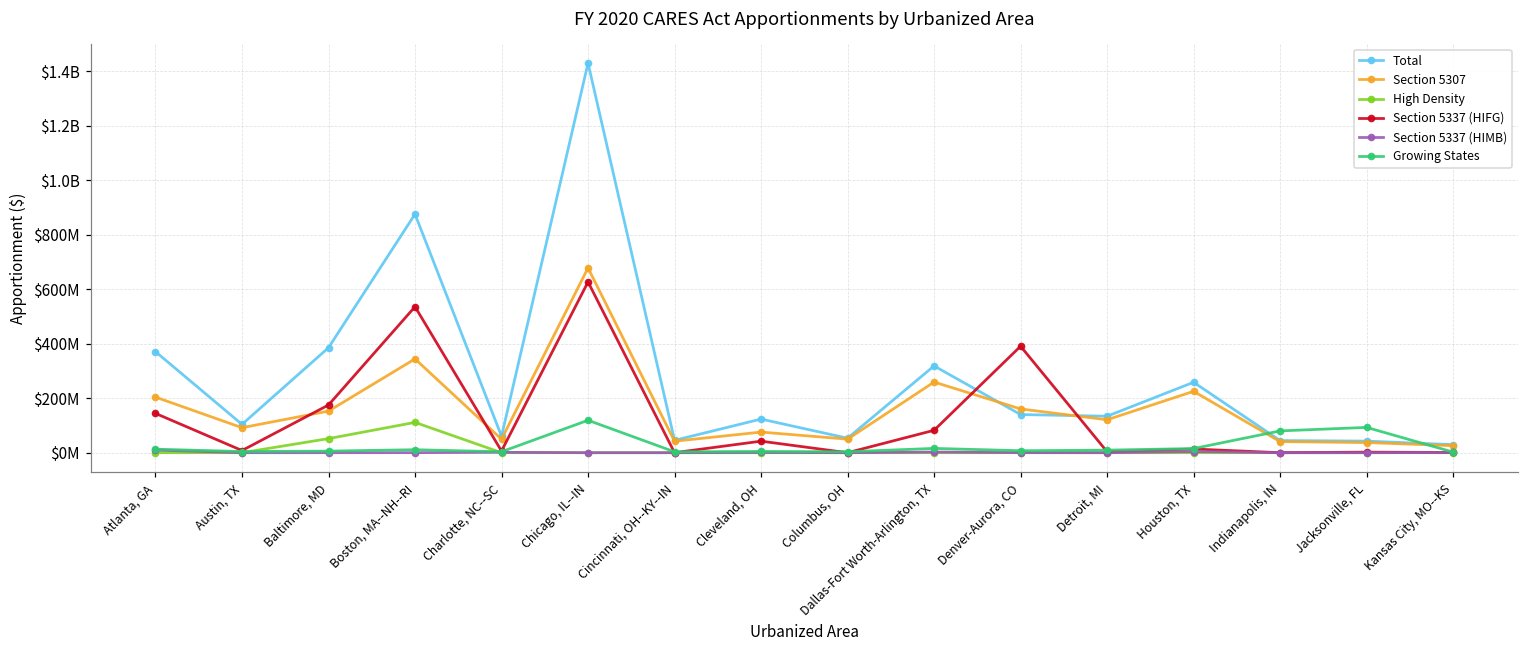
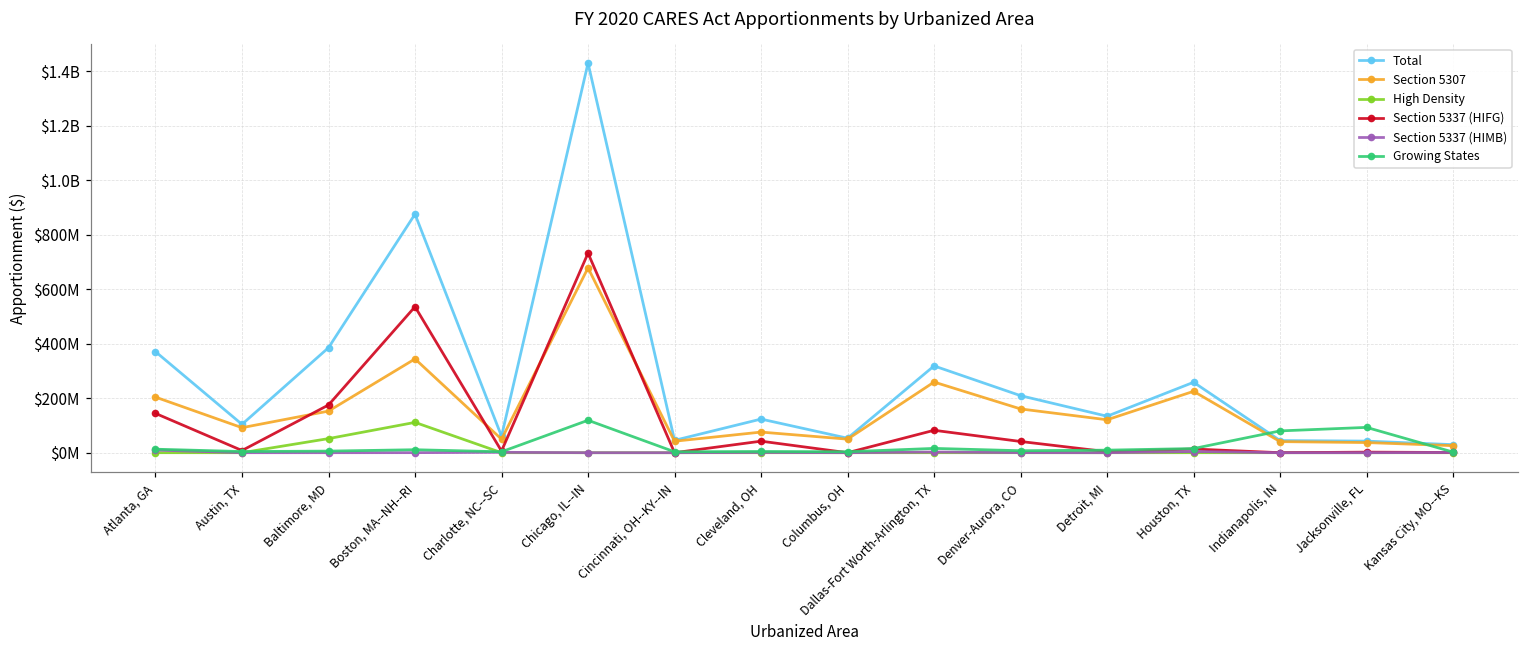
  {
    "Total": {
      "Atlanta, GA": "$370000000",
      "Austin, TX": "$100000000",
      "Baltimore, MD": "$390000000",
      "Boston, MA--NH--RI": "$880000000",
      "Charlotte, NC--SC": "$60000000",
      "Chicago, IL--IN": "$1430000000",
      "Cleveland, OH": "$120000000",
      "Dallas-Fort Worth-Arlington, TX": "$320000000",
-     "Denver-Aurora, CO": "$140000000",
+     "Denver-Aurora, CO": "$210000000",
      "Detroit, MI": "$130000000",
      "Houston, TX": "$260000000"
    },
    "Section 5307": {
      "Atlanta, GA": "$200000000",
      "Austin, TX": "$90000000",
      "Baltimore, MD": "$150000000",
      "Boston, MA--NH--RI": "$340000000",
      "Charlotte, NC--SC": "$50000000",
      "Chicago, IL--IN": "$680000000",
      "Cleveland, OH": "$80000000",
      "Dallas-Fort Worth-Arlington, TX": "$260000000",
      "Denver-Aurora, CO": "$160000000",
      "Detroit, MI": "$120000000",
      "Houston, TX": "$230000000"
    },
    "High Density": {
      "Baltimore, MD": "$50000000",
      "Boston, MA--NH--RI": "$110000000"
    },
    "Section 5337 (HIFG)": {
      "Atlanta, GA": "$140000000",
      "Baltimore, MD": "$180000000",
      "Boston, MA--NH--RI": "$540000000",
-     "Chicago, IL--IN": "$630000000",
+     "Chicago, IL--IN": "$730000000",
      "Cleveland, OH": "$40000000",
      "Dallas-Fort Worth-Arlington, TX": "$80000000",
-     "Denver-Aurora, CO": "$390000000"
+     "Denver-Aurora, CO": "$40000000"
    },
    "Section 5337 (HIMB)": {
      "Boston, MA--NH--RI": "$0"
    },
    "Growing States": {
      "Boston, MA--NH--RI": "$10000000",
      "Chicago, IL--IN": "$120000000",
      "Dallas-Fort Worth-Arlington, TX": "$20000000",
      "Indianapolis, IN": "$80000000",
      "Jacksonville, FL": "$90000000"
    }
  }
